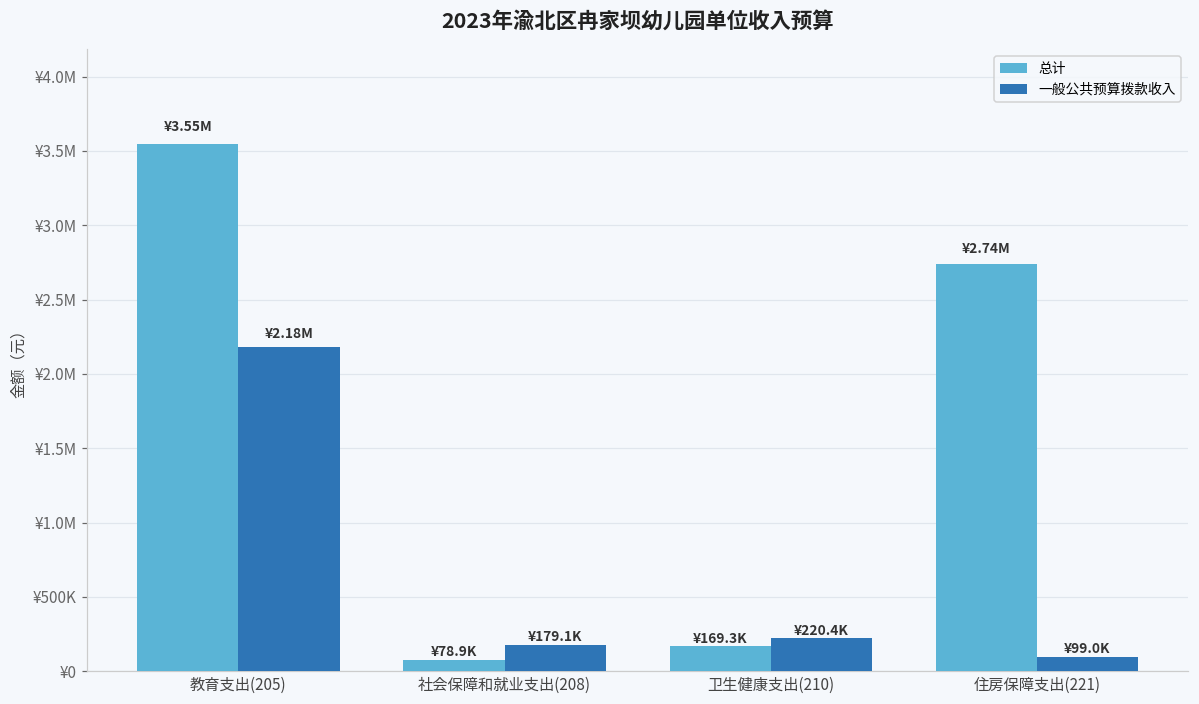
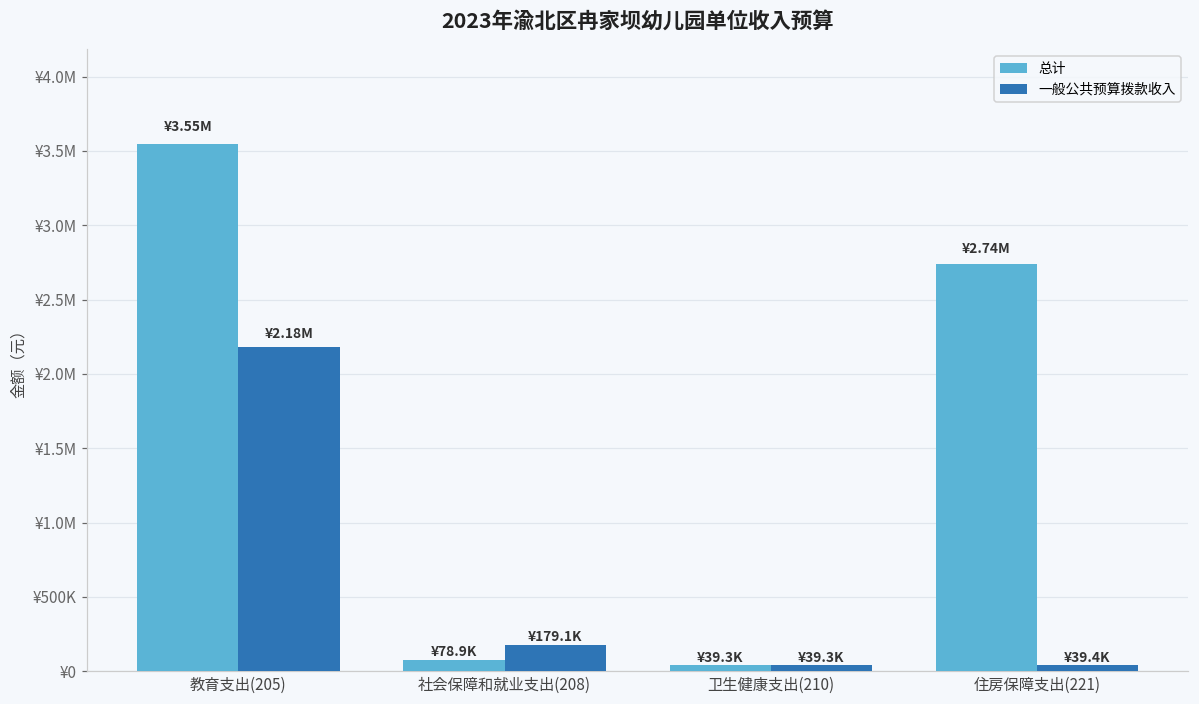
  {
    "总计": {
      "教育支出(205)": "¥3.55M",
      "社会保障和就业支出(208)": "¥78.9K",
-     "卫生健康支出(210)": "¥169.3K",
+     "卫生健康支出(210)": "¥39.3K",
      "住房保障支出(221)": "¥2.74M"
    },
    "一般公共预算拨款收入": {
      "教育支出(205)": "¥2.18M",
      "社会保障和就业支出(208)": "¥179.1K",
-     "卫生健康支出(210)": "¥220.4K",
-     "住房保障支出(221)": "¥99.0K"
+     "卫生健康支出(210)": "¥39.3K",
+     "住房保障支出(221)": "¥39.4K"
    }
  }
